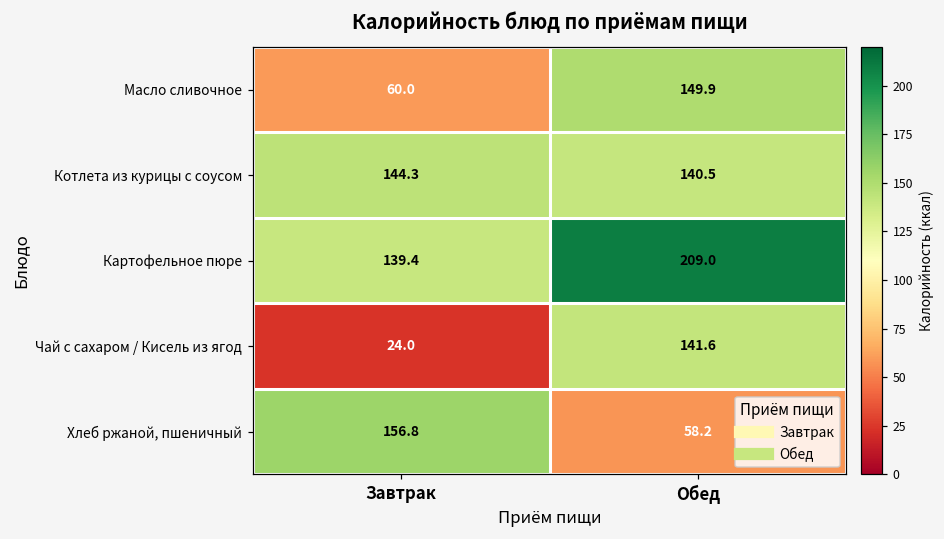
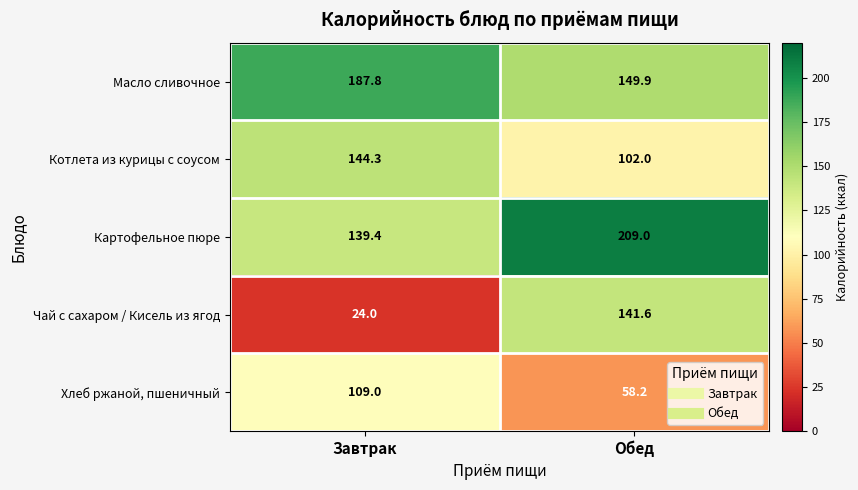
  {
    "Масло сливочное": {
-     "Завтрак": 60.0,
+     "Завтрак": 187.8,
      "Обед": 149.9
    },
    "Котлета из курицы с соусом": {
      "Завтрак": 144.3,
-     "Обед": 140.5
+     "Обед": 102.0
    },
    "Картофельное пюре": {
      "Завтрак": 139.4,
      "Обед": 209.0
    },
    "Чай с сахаром / Кисель из ягод": {
      "Завтрак": 24.0,
      "Обед": 141.6
    },
    "Хлеб ржаной, пшеничный": {
-     "Завтрак": 156.8,
+     "Завтрак": 109.0,
      "Обед": 58.2
    }
  }
